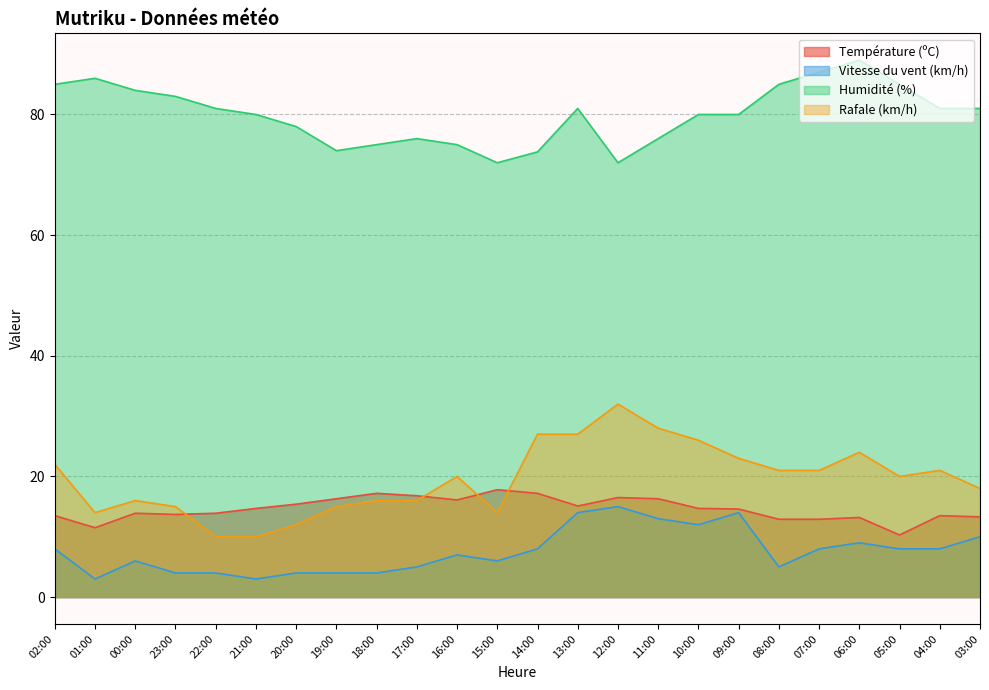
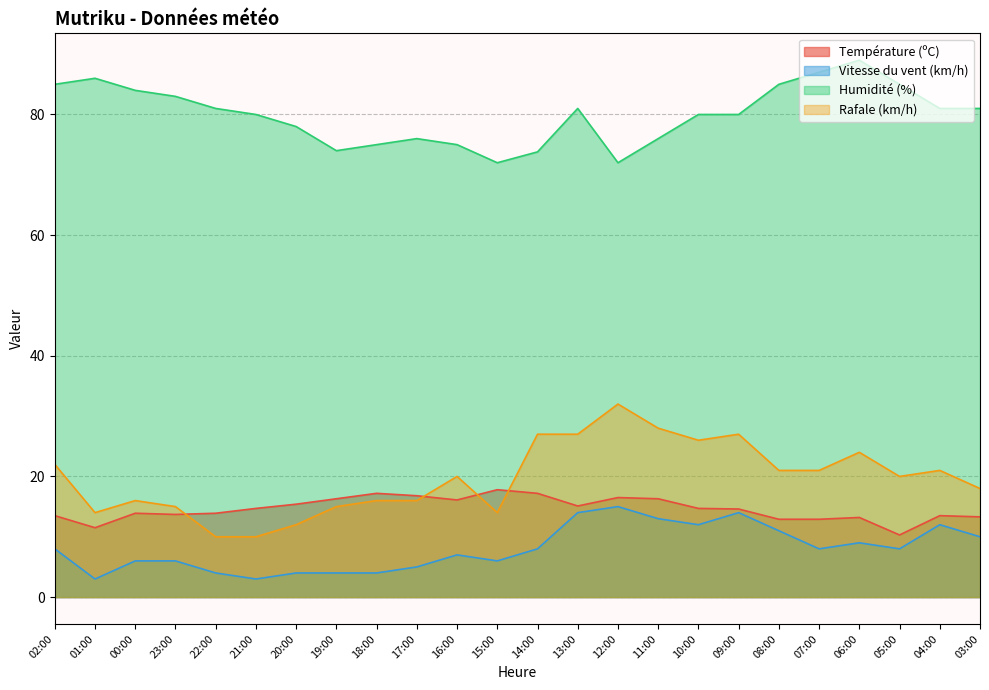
  {
    "Température (ºC)": {
      "02:00": 14,
      "01:00": 12,
      "00:00": 14,
      "23:00": 14,
      "22:00": 14,
      "21:00": 15,
      "20:00": 15,
      "19:00": 16,
      "18:00": 17,
      "17:00": 17,
      "16:00": 16,
      "15:00": 18,
      "14:00": 17,
      "13:00": 15,
      "12:00": 17,
      "11:00": 16,
      "10:00": 15,
      "09:00": 15,
      "08:00": 13,
      "07:00": 13,
      "06:00": 13,
      "05:00": 10,
      "04:00": 14,
      "03:00": 13
    },
    "Vitesse du vent (km/h)": {
      "02:00": 8,
      "01:00": 3,
      "00:00": 6,
-     "23:00": 4,
+     "23:00": 6,
      "22:00": 4,
      "21:00": 3,
      "20:00": 4,
      "19:00": 4,
      "18:00": 4,
      "17:00": 5,
      "16:00": 7,
      "15:00": 6,
      "14:00": 8,
      "13:00": 14,
      "12:00": 15,
      "11:00": 13,
      "10:00": 12,
      "09:00": 14,
-     "08:00": 5,
+     "08:00": 11,
      "07:00": 8,
      "06:00": 9,
      "05:00": 8,
-     "04:00": 8,
+     "04:00": 12,
      "03:00": 10
    },
    "Humidité (%)": {
      "02:00": 85,
      "01:00": 86,
      "00:00": 84,
      "23:00": 83,
      "22:00": 81,
      "21:00": 80,
      "20:00": 78,
      "19:00": 74,
      "18:00": 75,
      "17:00": 76,
      "16:00": 75,
      "15:00": 72,
      "14:00": 74,
      "13:00": 81,
      "12:00": 72,
      "11:00": 76,
      "10:00": 80,
      "09:00": 80,
      "08:00": 85,
      "03:00": 81
    },
    "Rafale (km/h)": {
      "02:00": 22,
      "01:00": 14,
      "00:00": 16,
      "23:00": 15,
      "22:00": 10,
      "21:00": 10,
      "20:00": 12,
      "19:00": 15,
      "18:00": 16,
      "17:00": 16,
      "16:00": 20,
      "15:00": 14,
      "14:00": 27,
      "13:00": 27,
      "12:00": 32,
      "11:00": 28,
      "10:00": 26,
-     "09:00": 23,
+     "09:00": 27,
      "08:00": 21,
      "07:00": 21,
      "06:00": 24,
      "05:00": 20,
      "04:00": 21,
      "03:00": 18
    }
  }
